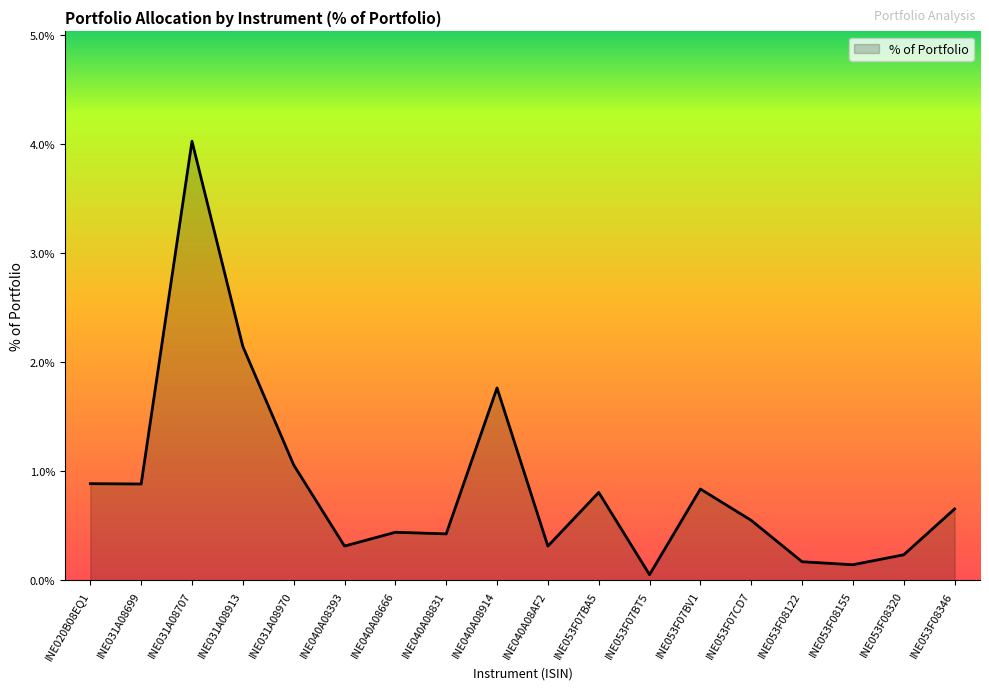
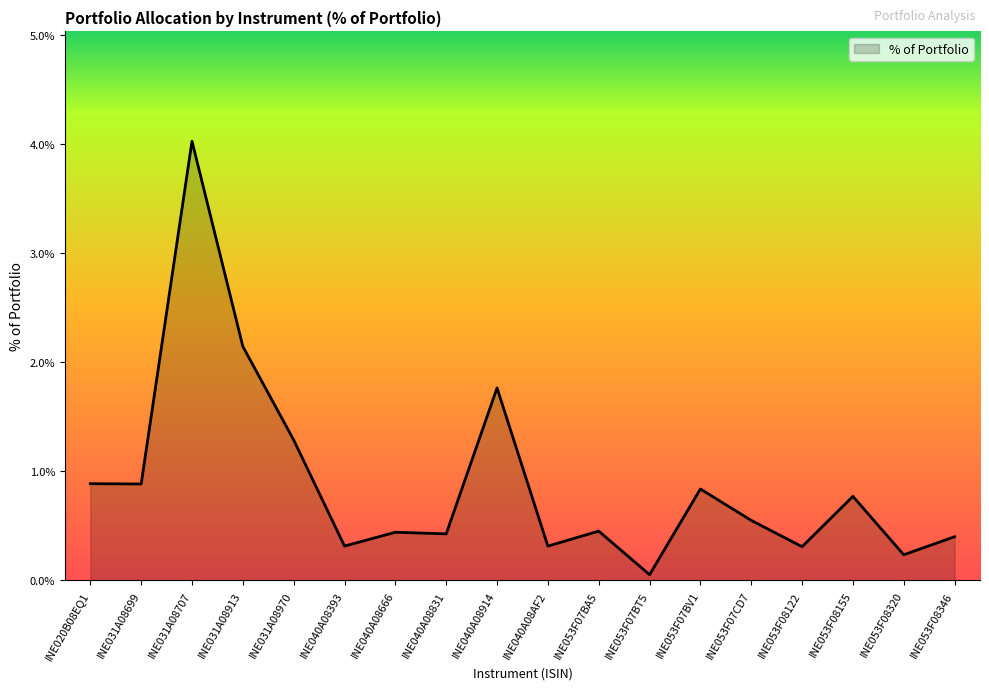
  {
    "INE020B08EQ1": "0.89%",
    "INE031A08699": "0.88%",
    "INE031A08707": "4.03%",
    "INE031A08913": "2.14%",
-   "INE031A08970": "1.06%",
+   "INE031A08970": "1.29%",
    "INE040A08393": "0.32%",
    "INE040A08666": "0.44%",
    "INE040A08831": "0.43%",
    "INE040A08914": "1.76%",
    "INE040A08AF2": "0.31%",
-   "INE053F07BA5": "0.81%",
+   "INE053F07BA5": "0.45%",
    "INE053F07BT5": "0.05%",
    "INE053F07BV1": "0.84%",
    "INE053F07CD7": "0.55%",
-   "INE053F08122": "0.17%",
-   "INE053F08155": "0.14%",
+   "INE053F08122": "0.31%",
+   "INE053F08155": "0.77%",
    "INE053F08320": "0.24%",
-   "INE053F08346": "0.66%"
+   "INE053F08346": "0.40%"
  }
